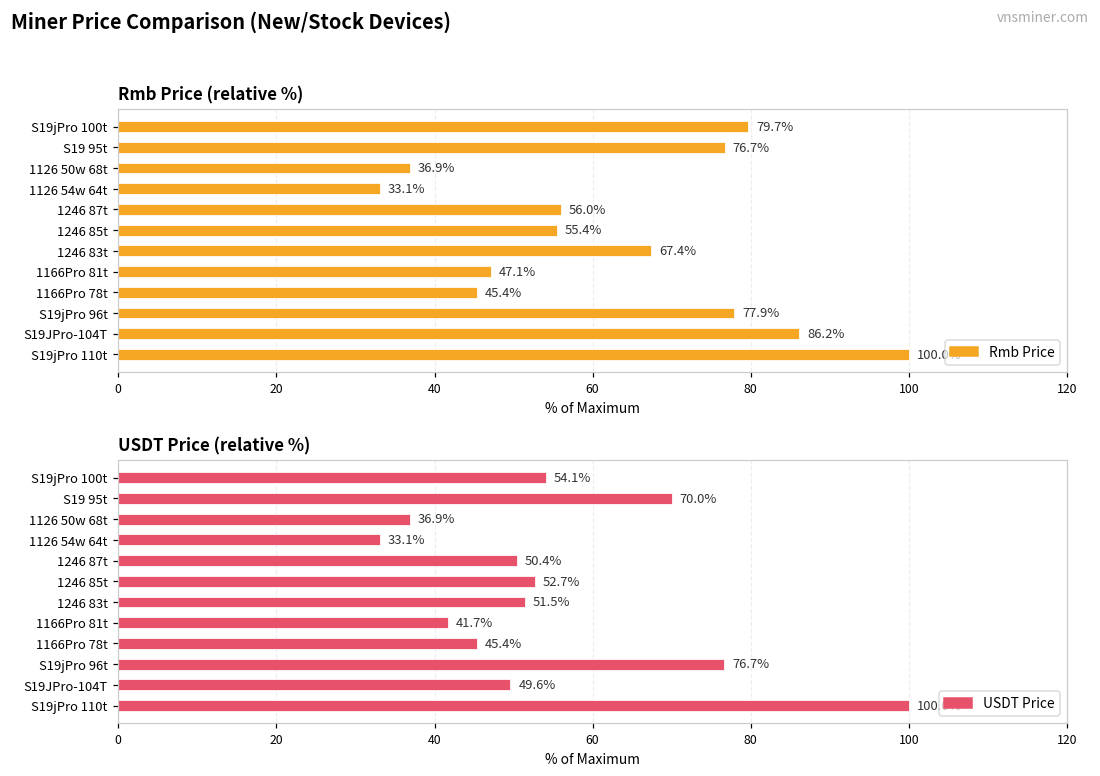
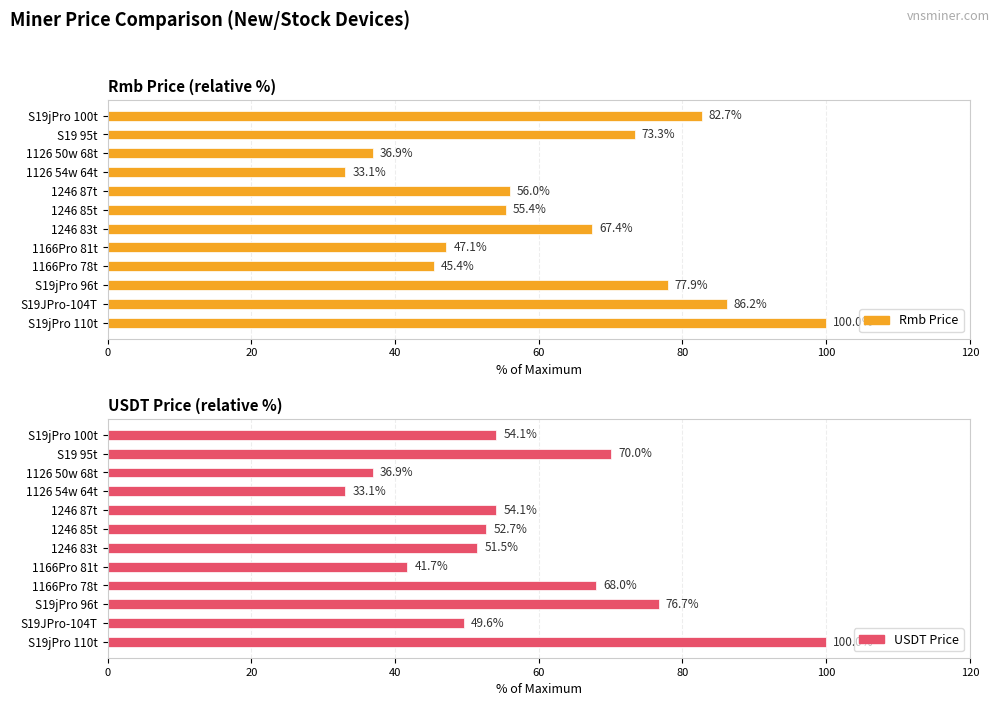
  {
    "Rmb Price (relative %)": {
-     "S19jPro 100t": "79.7%",
-     "S19 95t": "76.7%",
+     "S19jPro 100t": "82.7%",
+     "S19 95t": "73.3%",
      "1126 50w 68t": "36.9%",
      "1126 54w 64t": "33.1%",
      "1246 87t": "56.0%",
      "1246 85t": "55.4%",
      "1246 83t": "67.4%",
      "1166Pro 81t": "47.1%",
      "1166Pro 78t": "45.4%",
      "S19jPro 96t": "77.9%",
      "S19JPro-104T": "86.2%"
    },
    "USDT Price (relative %)": {
      "S19jPro 100t": "54.1%",
      "S19 95t": "70.0%",
      "1126 50w 68t": "36.9%",
      "1126 54w 64t": "33.1%",
-     "1246 87t": "50.4%",
+     "1246 87t": "54.1%",
      "1246 85t": "52.7%",
      "1246 83t": "51.5%",
      "1166Pro 81t": "41.7%",
-     "1166Pro 78t": "45.4%",
+     "1166Pro 78t": "68.0%",
      "S19jPro 96t": "76.7%",
      "S19JPro-104T": "49.6%"
    }
  }
